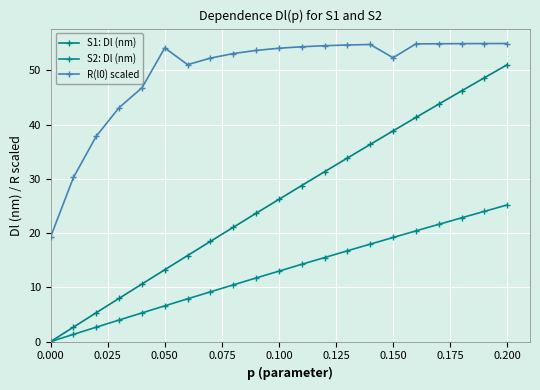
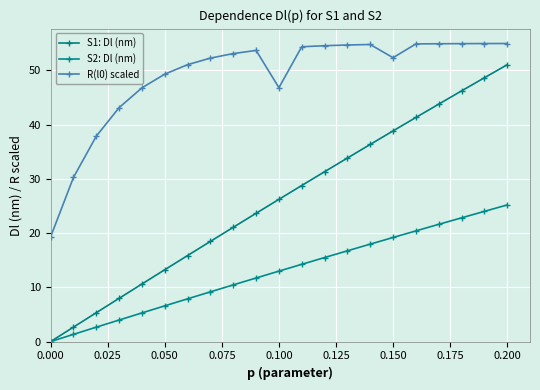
  {
    "R(l0) scaled": {
      "0.000": 19,
-     "0.050": 54,
-     "0.100": 54,
+     "0.050": 49,
+     "0.100": 47,
      "0.150": 52,
      "0.200": 55
    }
  }
